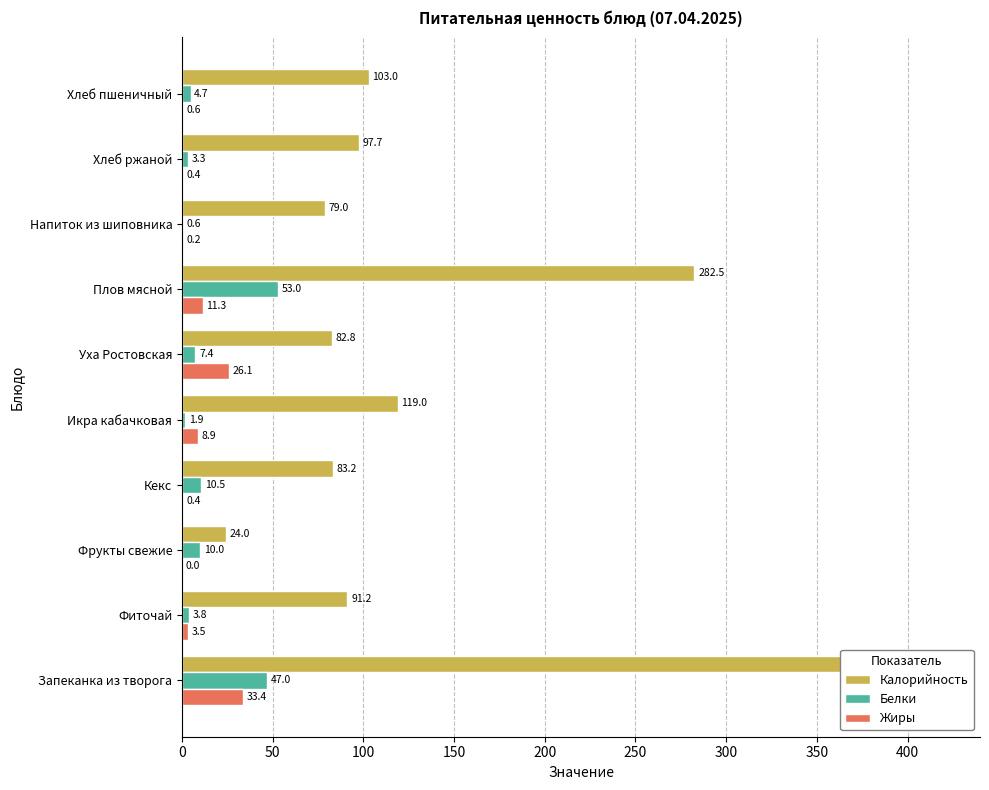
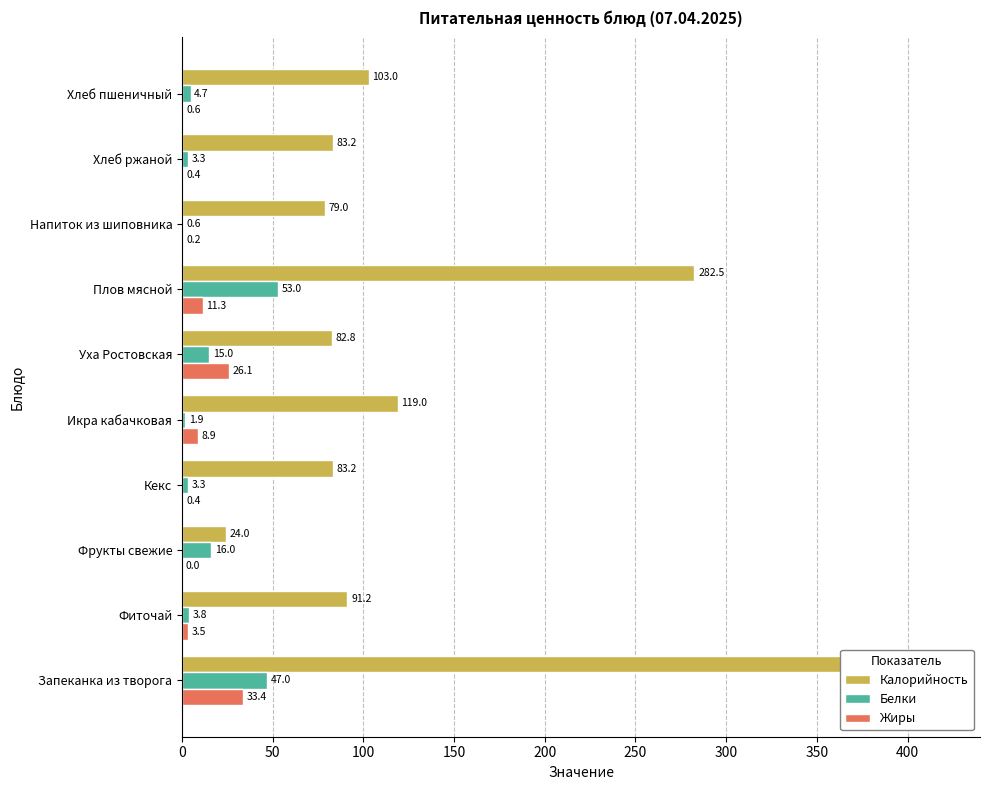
  {
    "Калорийность": {
      "Хлеб пшеничный": 103.0,
-     "Хлеб ржаной": 97.7,
+     "Хлеб ржаной": 83.2,
      "Напиток из шиповника": 79.0,
      "Плов мясной": 282.5,
      "Уха Ростовская": 82.8,
      "Икра кабачковая": 119.0,
      "Кекс": 83.2,
      "Фрукты свежие": 24.0,
      "Фиточай": 91.2
    },
    "Белки": {
      "Хлеб пшеничный": 4.7,
      "Хлеб ржаной": 3.3,
      "Напиток из шиповника": 0.6,
      "Плов мясной": 53.0,
-     "Уха Ростовская": 7.4,
+     "Уха Ростовская": 15.0,
      "Икра кабачковая": 1.9,
-     "Кекс": 10.5,
-     "Фрукты свежие": 10.0,
+     "Кекс": 3.3,
+     "Фрукты свежие": 16.0,
      "Фиточай": 3.8,
      "Запеканка из творога": 47.0
    },
    "Жиры": {
      "Хлеб пшеничный": 0.6,
      "Хлеб ржаной": 0.4,
      "Напиток из шиповника": 0.2,
      "Плов мясной": 11.3,
      "Уха Ростовская": 26.1,
      "Икра кабачковая": 8.9,
      "Кекс": 0.4,
      "Фрукты свежие": 0.0,
      "Фиточай": 3.5,
      "Запеканка из творога": 33.4
    }
  }
